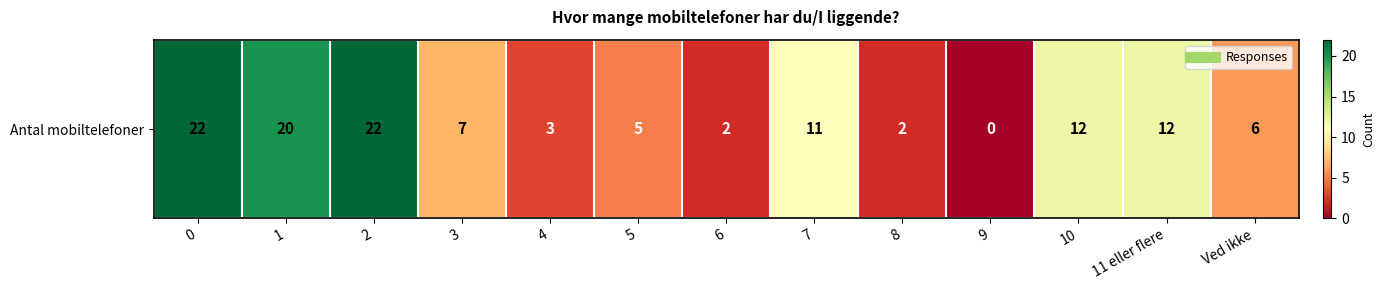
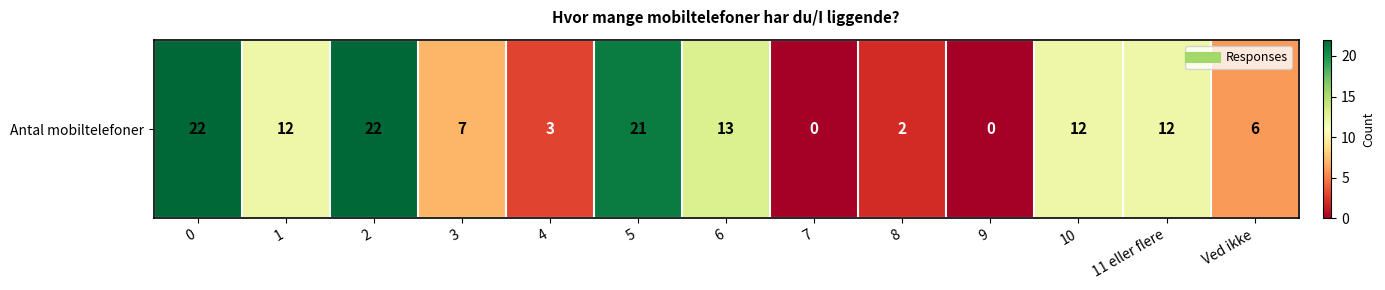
  {
    "Antal mobiltelefoner": {
      "0": 22,
-     "1": 20,
+     "1": 12,
      "2": 22,
      "3": 7,
      "4": 3,
-     "5": 5,
-     "6": 2,
-     "7": 11,
+     "5": 21,
+     "6": 13,
+     "7": 0,
      "8": 2,
      "9": 0,
      "10": 12,
      "11 eller flere": 12,
      "Ved ikke": 6
    }
  }
